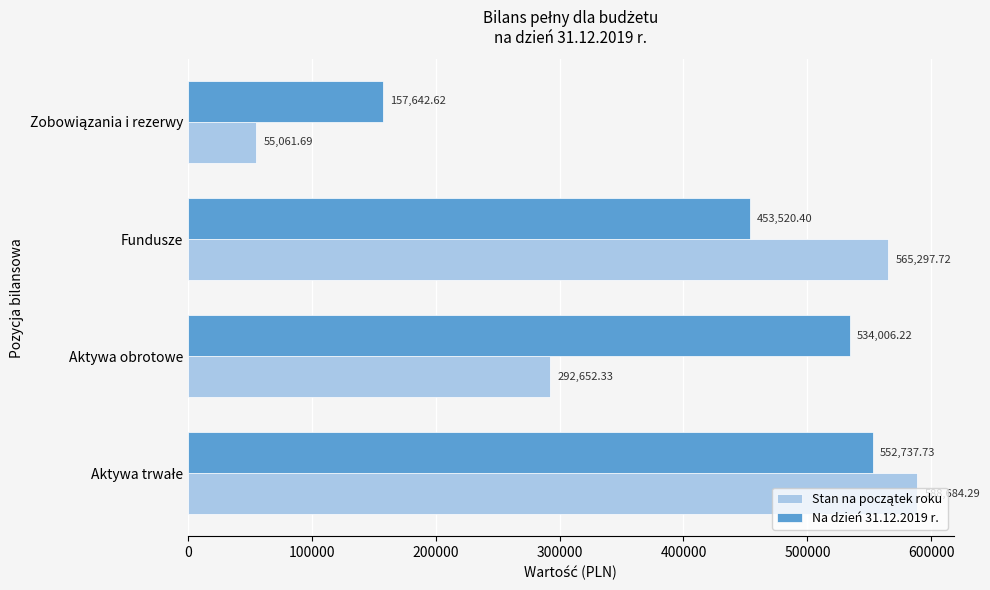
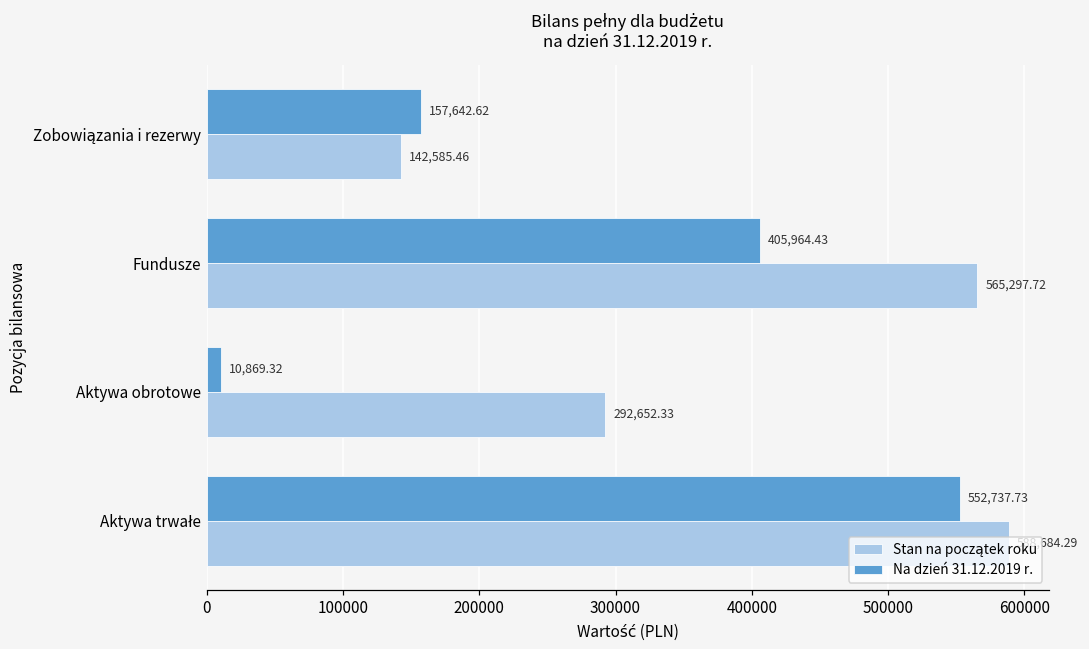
  {
    "Stan na początek roku": {
-     "Zobowiązania i rezerwy": "55,061.69",
+     "Zobowiązania i rezerwy": "142,585.46",
      "Fundusze": "565,297.72",
      "Aktywa obrotowe": "292,652.33"
    },
    "Na dzień 31.12.2019 r.": {
      "Zobowiązania i rezerwy": "157,642.62",
-     "Fundusze": "453,520.40",
-     "Aktywa obrotowe": "534,006.22",
+     "Fundusze": "405,964.43",
+     "Aktywa obrotowe": "10,869.32",
      "Aktywa trwałe": "552,737.73"
    }
  }
